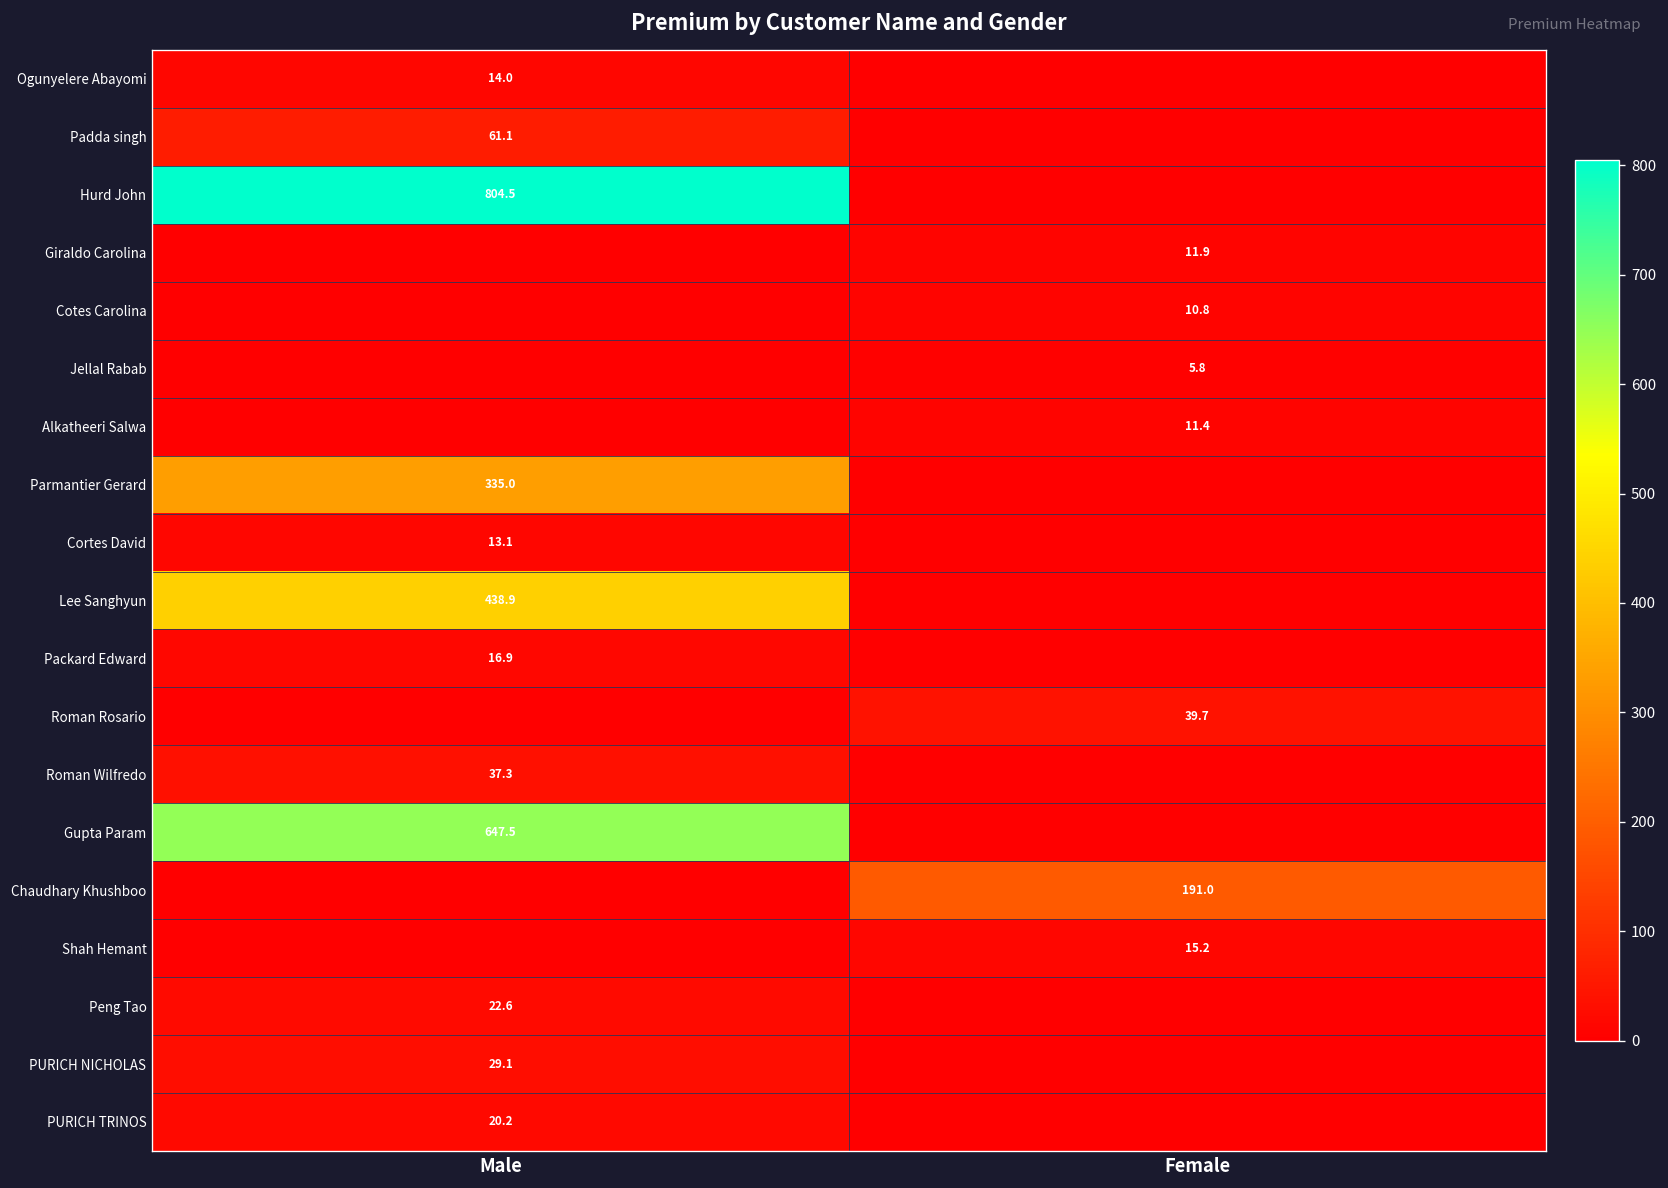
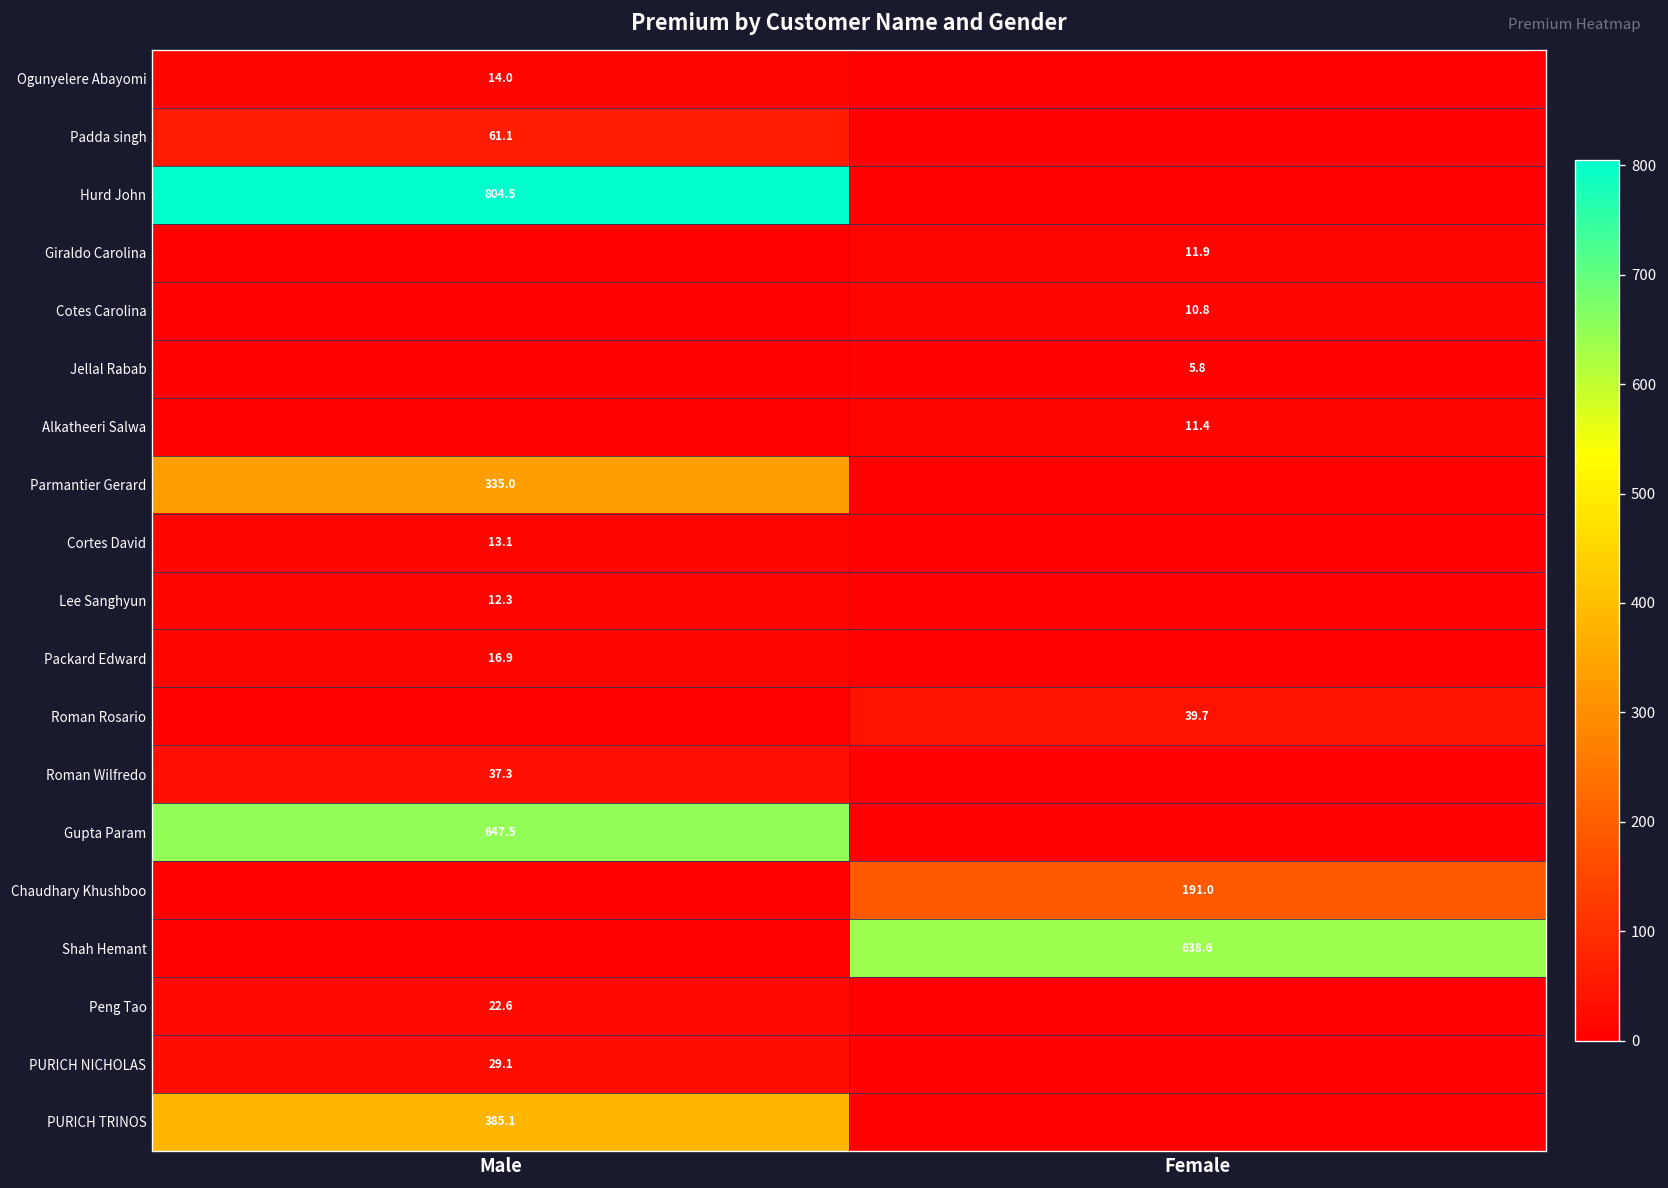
  {
    "Ogunyelere Abayomi": {
      "Male": 14.0
    },
    "Padda singh": {
      "Male": 61.1
    },
    "Hurd John": {
      "Male": 804.5
    },
    "Giraldo Carolina": {
      "Female": 11.9
    },
    "Cotes Carolina": {
      "Female": 10.8
    },
    "Jellal Rabab": {
      "Female": 5.8
    },
    "Alkatheeri Salwa": {
      "Female": 11.4
    },
    "Parmantier Gerard": {
      "Male": 335.0
    },
    "Cortes David": {
      "Male": 13.1
    },
    "Lee Sanghyun": {
-     "Male": 438.9
+     "Male": 12.3
    },
    "Packard Edward": {
      "Male": 16.9
    },
    "Roman Rosario": {
      "Female": 39.7
    },
    "Roman Wilfredo": {
      "Male": 37.3
    },
    "Gupta Param": {
      "Male": 647.5
    },
    "Chaudhary Khushboo": {
      "Female": 191.0
    },
    "Shah Hemant": {
-     "Female": 15.2
+     "Female": 638.6
    },
    "Peng Tao": {
      "Male": 22.6
    },
    "PURICH NICHOLAS": {
      "Male": 29.1
    },
    "PURICH TRINOS": {
-     "Male": 20.2
+     "Male": 385.1
    }
  }
